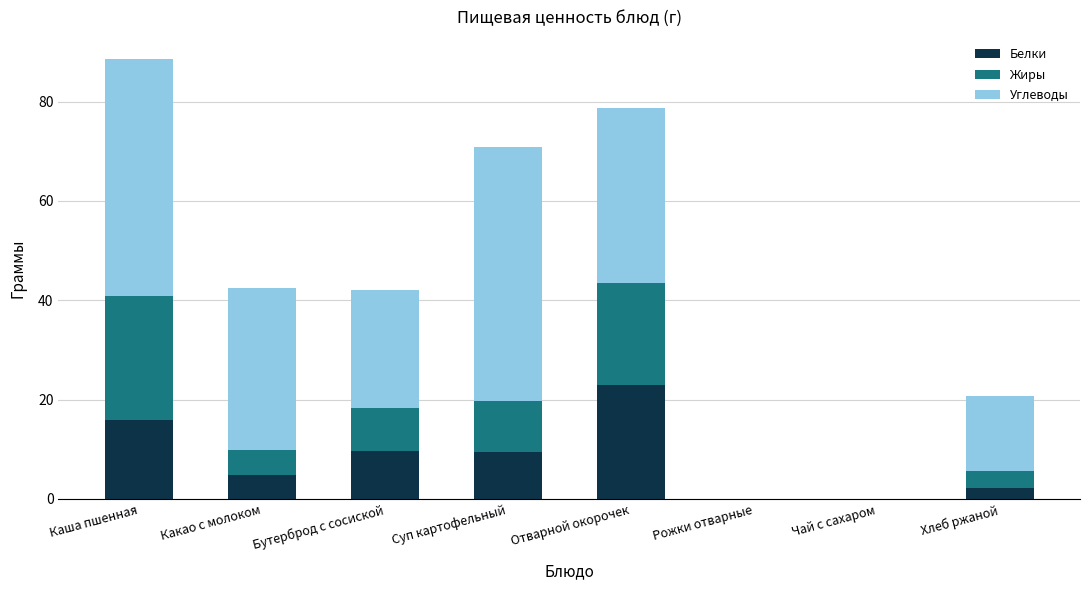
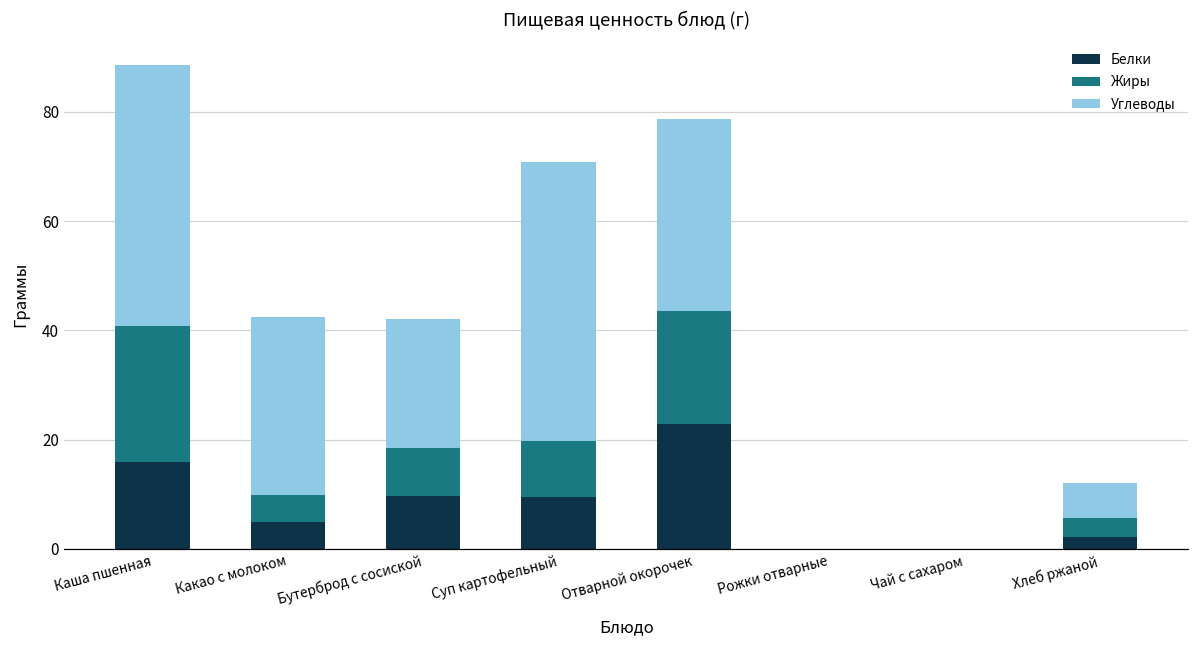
  {
    "Белки": {
      "Каша пшенная": 16,
      "Какао с молоком": 5,
      "Бутерброд с сосиской": 10,
      "Суп картофельный": 10,
      "Отварной окорочек": 23,
      "Рожки отварные": 0,
      "Чай с сахаром": 0,
      "Хлеб ржаной": 2
    },
    "Жиры": {
      "Каша пшенная": 25,
      "Какао с молоком": 5,
      "Бутерброд с сосиской": 9,
      "Суп картофельный": 10,
      "Отварной окорочек": 21,
      "Рожки отварные": 0,
      "Чай с сахаром": 0,
      "Хлеб ржаной": 3
    },
    "Углеводы": {
      "Каша пшенная": 48,
      "Какао с молоком": 33,
      "Бутерброд с сосиской": 24,
      "Суп картофельный": 51,
      "Отварной окорочек": 35,
      "Рожки отварные": 0,
      "Чай с сахаром": 0,
-     "Хлеб ржаной": 15
+     "Хлеб ржаной": 7
    }
  }
